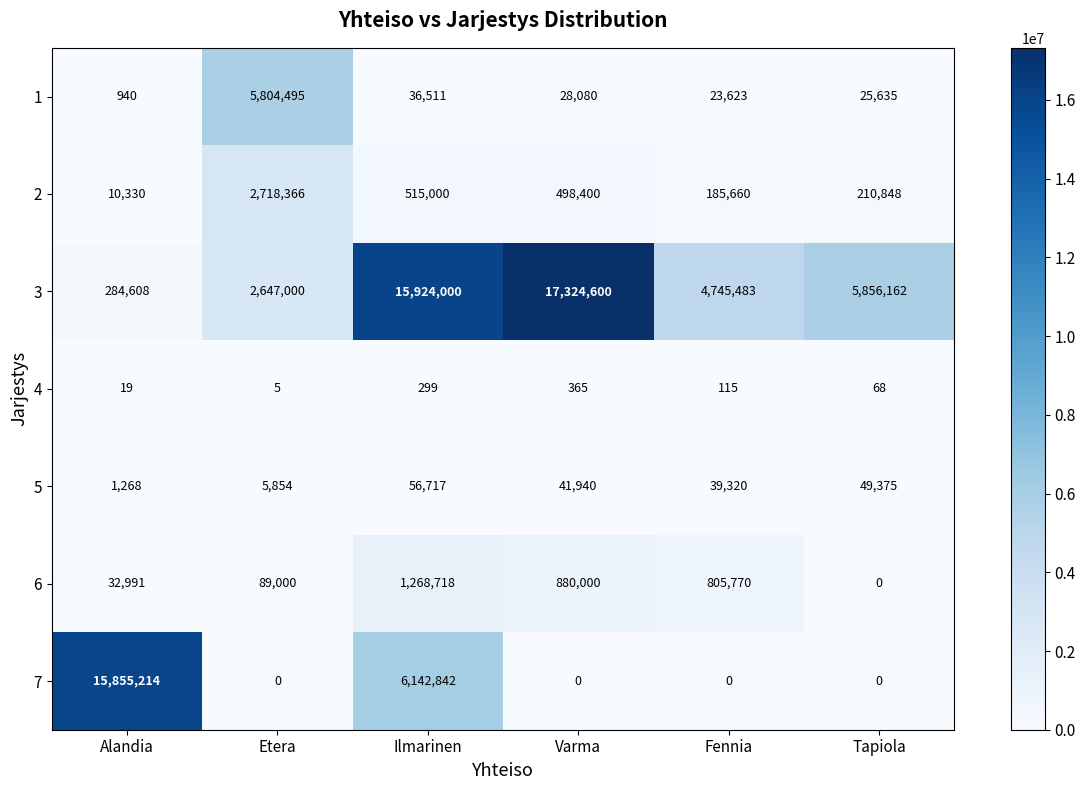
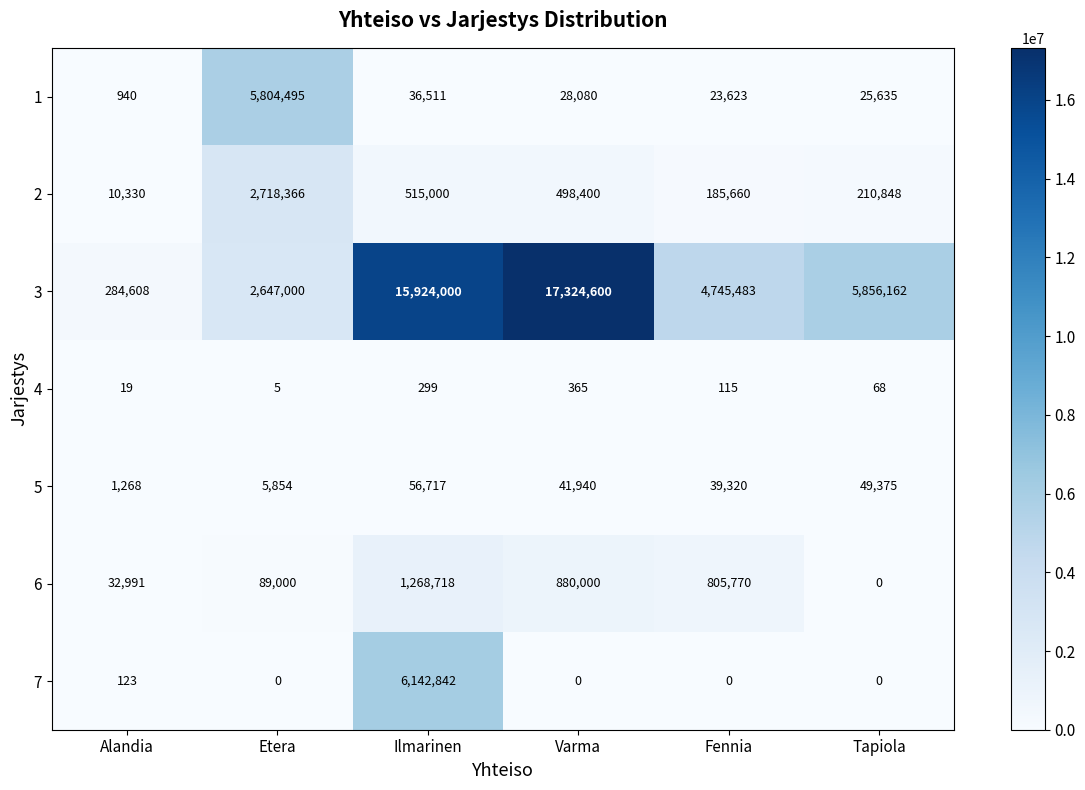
  {
    "1": {
      "Alandia": "940",
      "Etera": "5,804,495",
      "Ilmarinen": "36,511",
      "Varma": "28,080",
      "Fennia": "23,623",
      "Tapiola": "25,635"
    },
    "2": {
      "Alandia": "10,330",
      "Etera": "2,718,366",
      "Ilmarinen": "515,000",
      "Varma": "498,400",
      "Fennia": "185,660",
      "Tapiola": "210,848"
    },
    "3": {
      "Alandia": "284,608",
      "Etera": "2,647,000",
      "Ilmarinen": "15,924,000",
      "Varma": "17,324,600",
      "Fennia": "4,745,483",
      "Tapiola": "5,856,162"
    },
    "4": {
      "Alandia": "19",
      "Etera": "5",
      "Ilmarinen": "299",
      "Varma": "365",
      "Fennia": "115",
      "Tapiola": "68"
    },
    "5": {
      "Alandia": "1,268",
      "Etera": "5,854",
      "Ilmarinen": "56,717",
      "Varma": "41,940",
      "Fennia": "39,320",
      "Tapiola": "49,375"
    },
    "6": {
      "Alandia": "32,991",
      "Etera": "89,000",
      "Ilmarinen": "1,268,718",
      "Varma": "880,000",
      "Fennia": "805,770",
      "Tapiola": "0"
    },
    "7": {
-     "Alandia": "15,855,214",
+     "Alandia": "123",
      "Etera": "0",
      "Ilmarinen": "6,142,842",
      "Varma": "0",
      "Fennia": "0",
      "Tapiola": "0"
    }
  }
